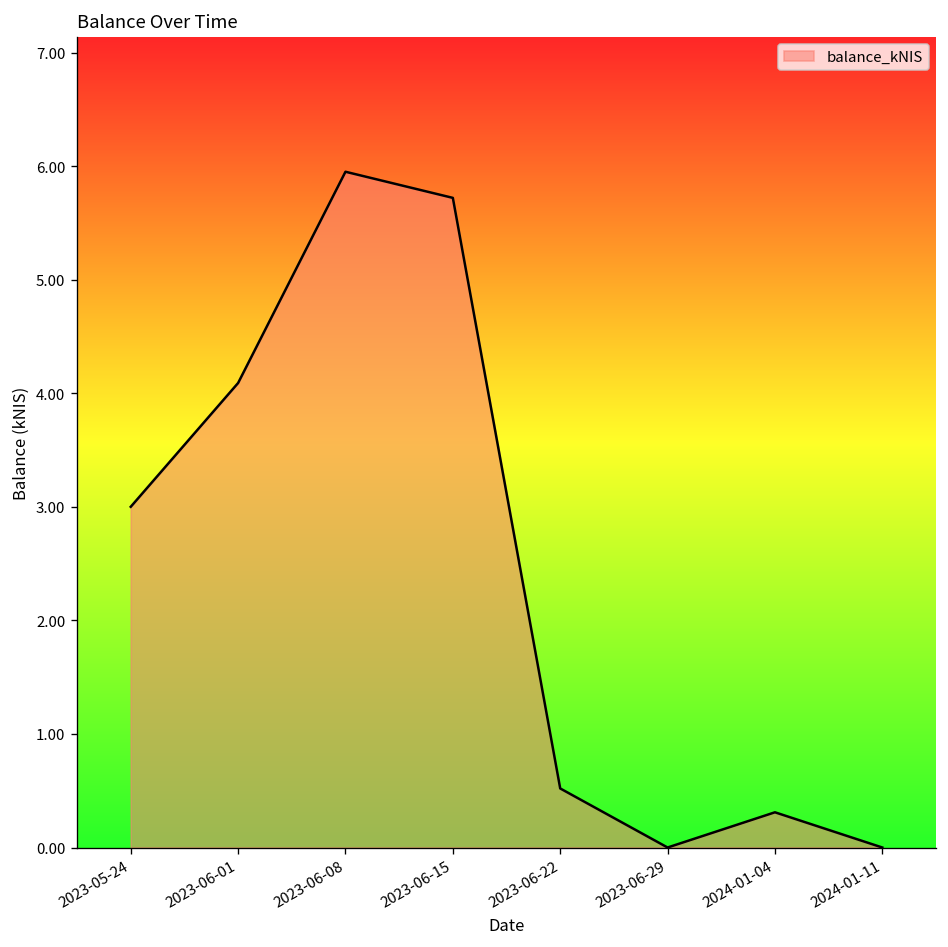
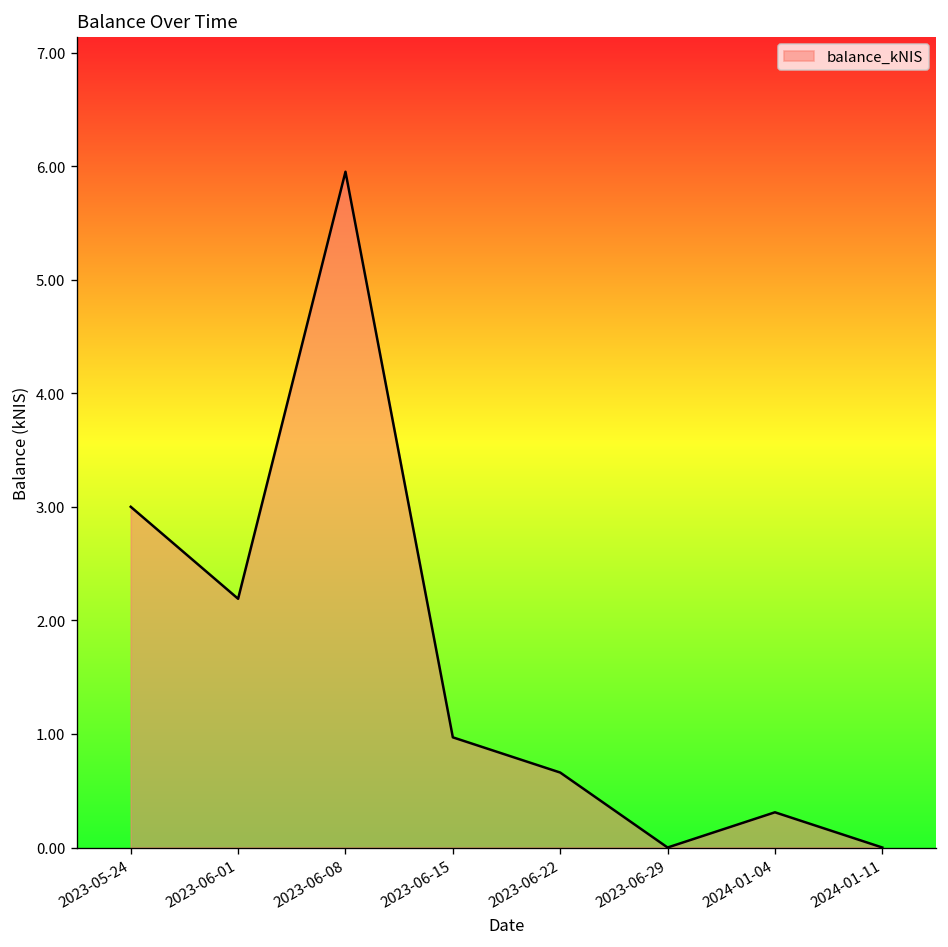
  {
    "2023-05-24": 3.0,
-   "2023-06-01": 4.1,
+   "2023-06-01": 2.2,
    "2023-06-08": 6.0,
-   "2023-06-15": 5.7,
-   "2023-06-22": 0.5,
+   "2023-06-15": 1.0,
+   "2023-06-22": 0.7,
    "2023-06-29": 0.0,
    "2024-01-04": 0.3,
    "2024-01-11": 0.0
  }
